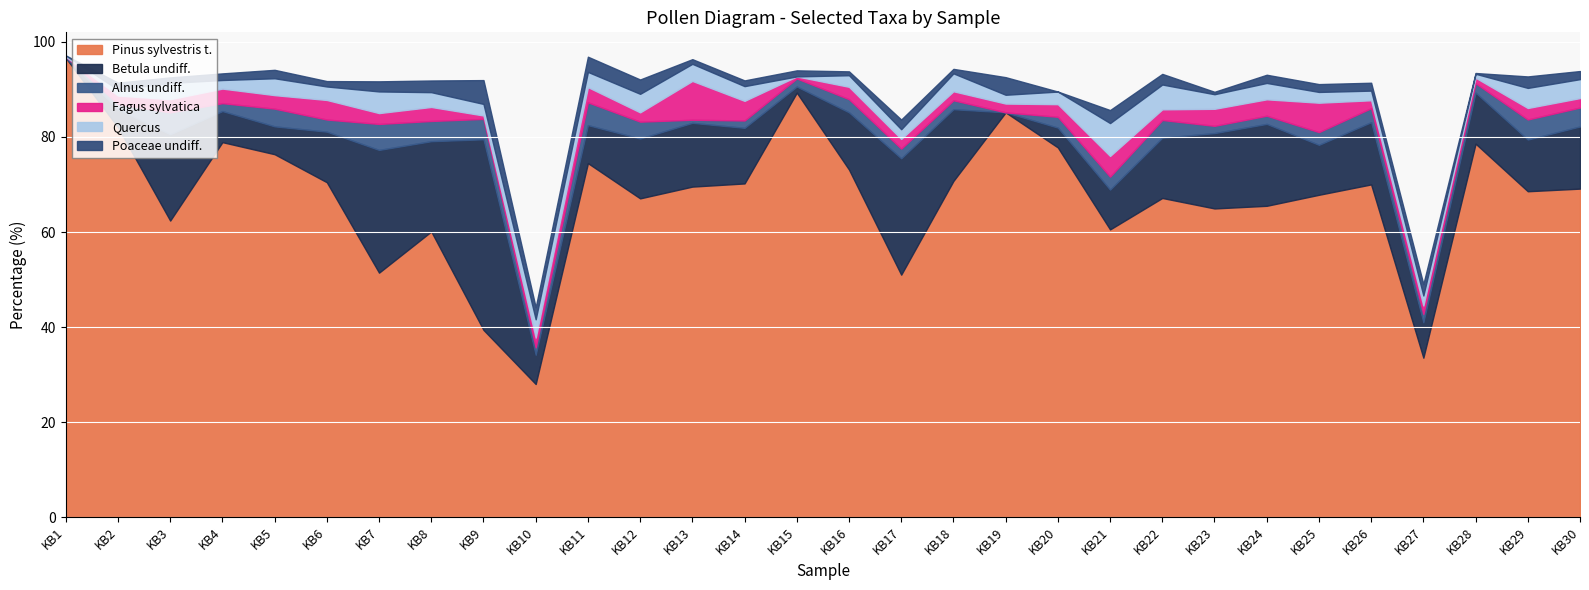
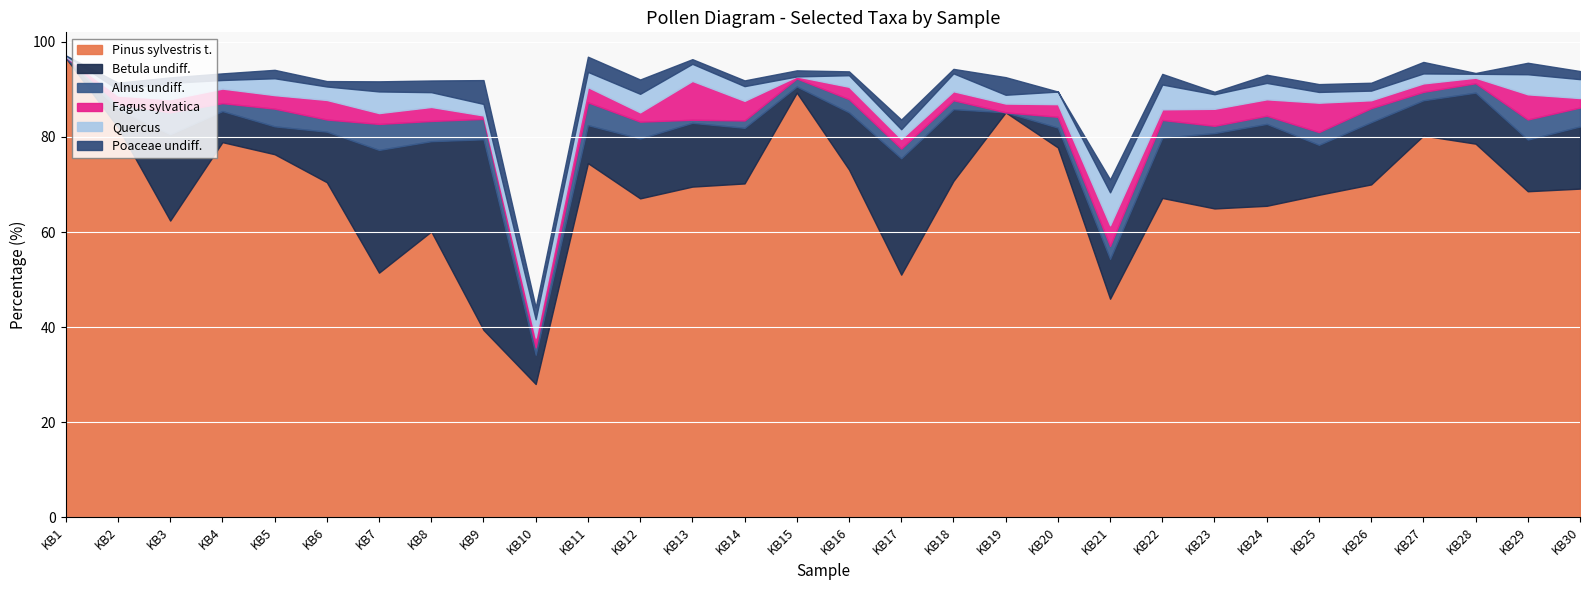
  {
    "Pinus sylvestris t.": {
      "KB3": 62,
      "KB4": 79,
      "KB5": 76,
      "KB6": 70,
      "KB7": 51,
      "KB8": 60,
      "KB9": 39,
      "KB10": 28,
      "KB11": 75,
      "KB12": 67,
      "KB13": 70,
      "KB14": 70,
      "KB15": 89,
      "KB16": 73,
      "KB17": 51,
      "KB18": 71,
      "KB20": 78,
-     "KB21": 61,
+     "KB21": 46,
      "KB22": 67,
      "KB23": 65,
      "KB24": 66,
      "KB25": 68,
      "KB26": 70,
-     "KB27": 34,
+     "KB27": 80,
      "KB28": 79,
      "KB29": 69,
      "KB30": 69
    },
    "Fagus sylvatica": {
      "KB4": 3,
      "KB5": 3,
      "KB6": 4,
      "KB7": 2,
      "KB8": 3,
      "KB9": 1,
      "KB10": 2,
      "KB11": 3,
      "KB12": 2,
      "KB13": 8,
      "KB14": 4,
      "KB16": 3,
      "KB17": 2,
      "KB18": 2,
      "KB19": 2,
      "KB20": 3,
      "KB21": 4,
      "KB22": 2,
      "KB23": 4,
      "KB24": 3,
      "KB25": 6,
      "KB26": 2,
      "KB27": 2,
      "KB28": 1,
-     "KB29": 2,
+     "KB29": 5,
      "KB30": 2
    },
    "Quercus": {
      "KB4": 2,
      "KB5": 4,
      "KB6": 3,
      "KB7": 5,
      "KB8": 3,
      "KB9": 2,
      "KB10": 4,
      "KB11": 3,
      "KB12": 4,
      "KB13": 4,
      "KB14": 3,
      "KB16": 2,
      "KB17": 2,
      "KB18": 4,
      "KB19": 2,
      "KB21": 7,
      "KB22": 5,
      "KB24": 3,
      "KB25": 2,
      "KB26": 2,
      "KB27": 2,
      "KB29": 4,
      "KB30": 4
    }
  }
